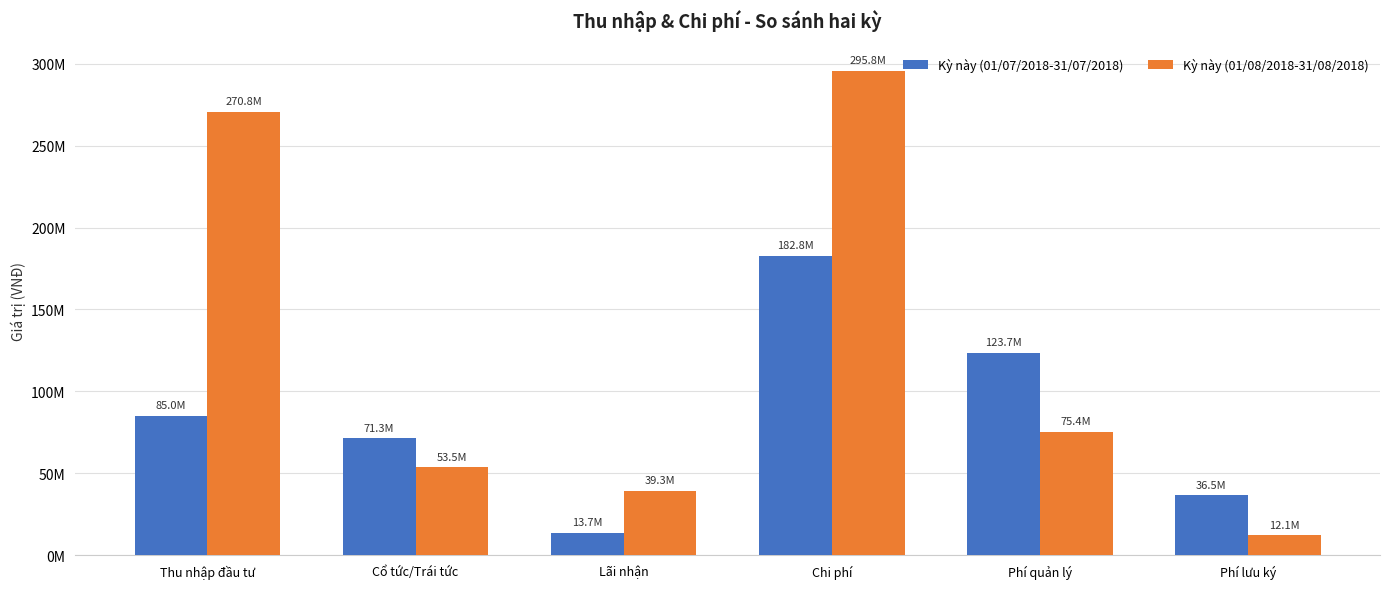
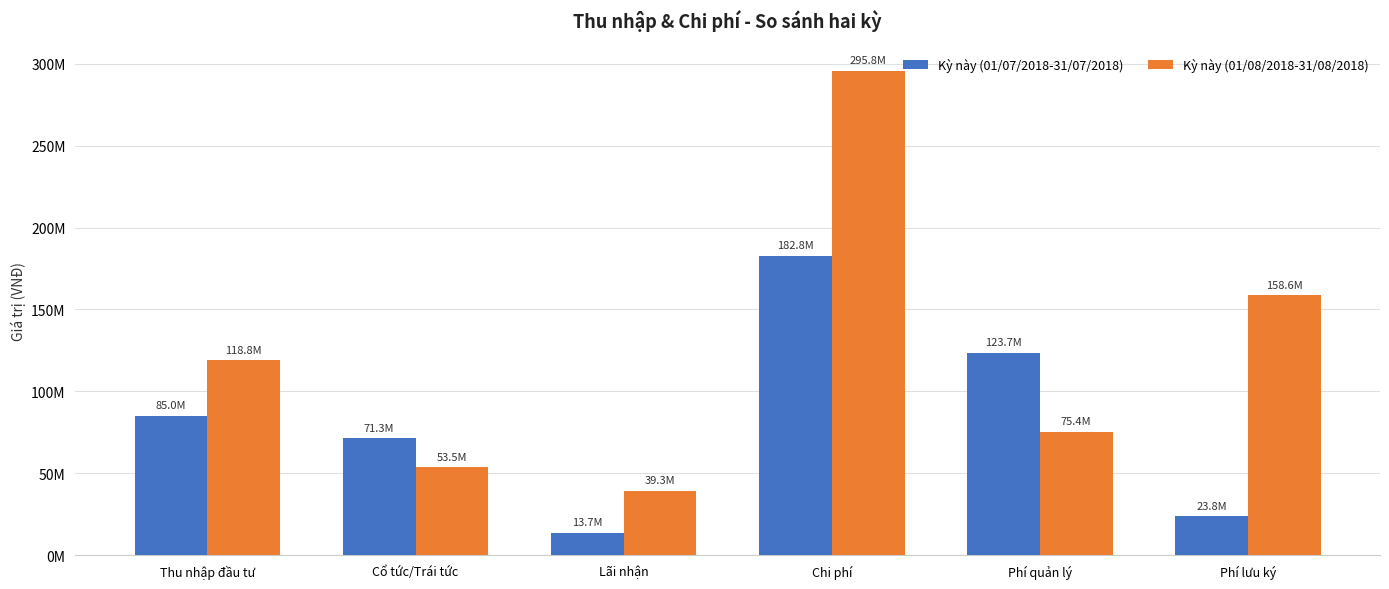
  {
    "Kỳ này (01/07/2018-31/07/2018)": {
      "Thu nhập đầu tư": "85.0M",
      "Cổ tức/Trái tức": "71.3M",
      "Lãi nhận": "13.7M",
      "Chi phí": "182.8M",
      "Phí quản lý": "123.7M",
-     "Phí lưu ký": "36.5M"
+     "Phí lưu ký": "23.8M"
    },
    "Kỳ này (01/08/2018-31/08/2018)": {
-     "Thu nhập đầu tư": "270.8M",
+     "Thu nhập đầu tư": "118.8M",
      "Cổ tức/Trái tức": "53.5M",
      "Lãi nhận": "39.3M",
      "Chi phí": "295.8M",
      "Phí quản lý": "75.4M",
-     "Phí lưu ký": "12.1M"
+     "Phí lưu ký": "158.6M"
    }
  }
